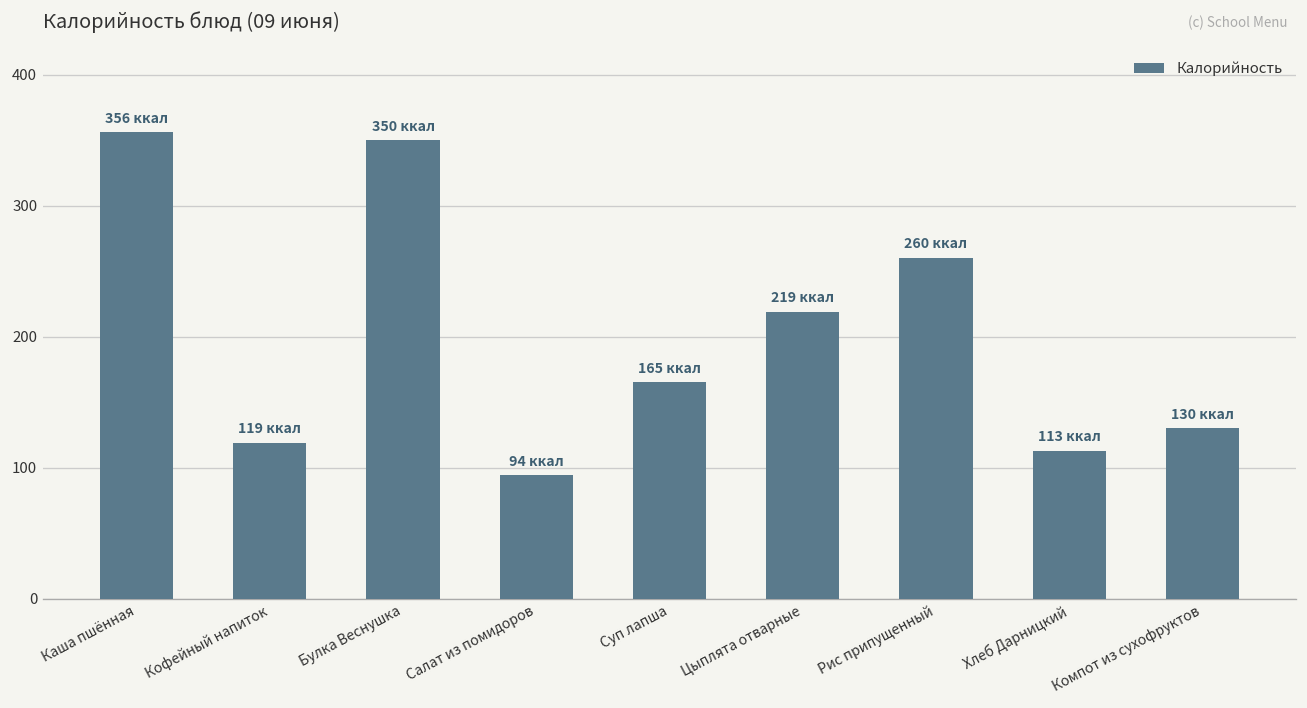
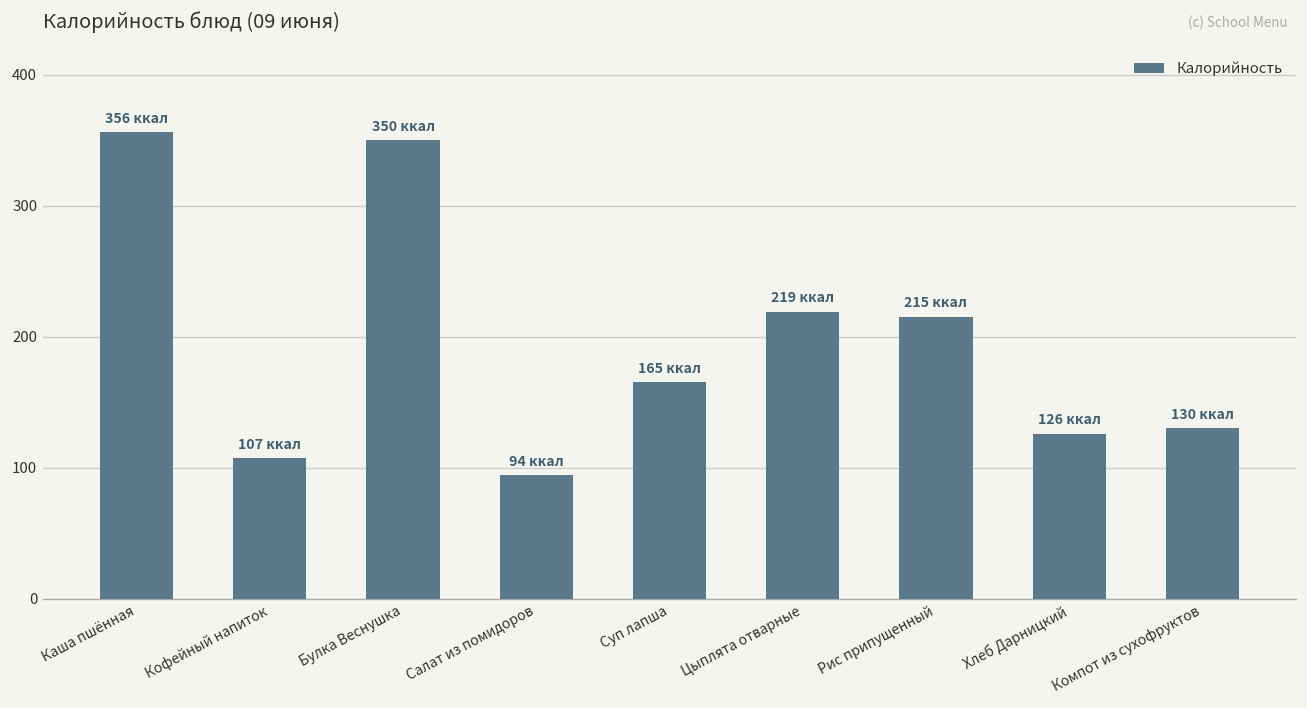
  {
    "Каша пшённая": 356,
-   "Кофейный напиток": 119,
+   "Кофейный напиток": 107,
    "Булка Веснушка": 350,
    "Салат из помидоров": 94,
    "Суп лапша": 165,
    "Цыплята отварные": 219,
-   "Рис припущенный": 260,
-   "Хлеб Дарницкий": 113,
+   "Рис припущенный": 215,
+   "Хлеб Дарницкий": 126,
    "Компот из сухофруктов": 130
  }
